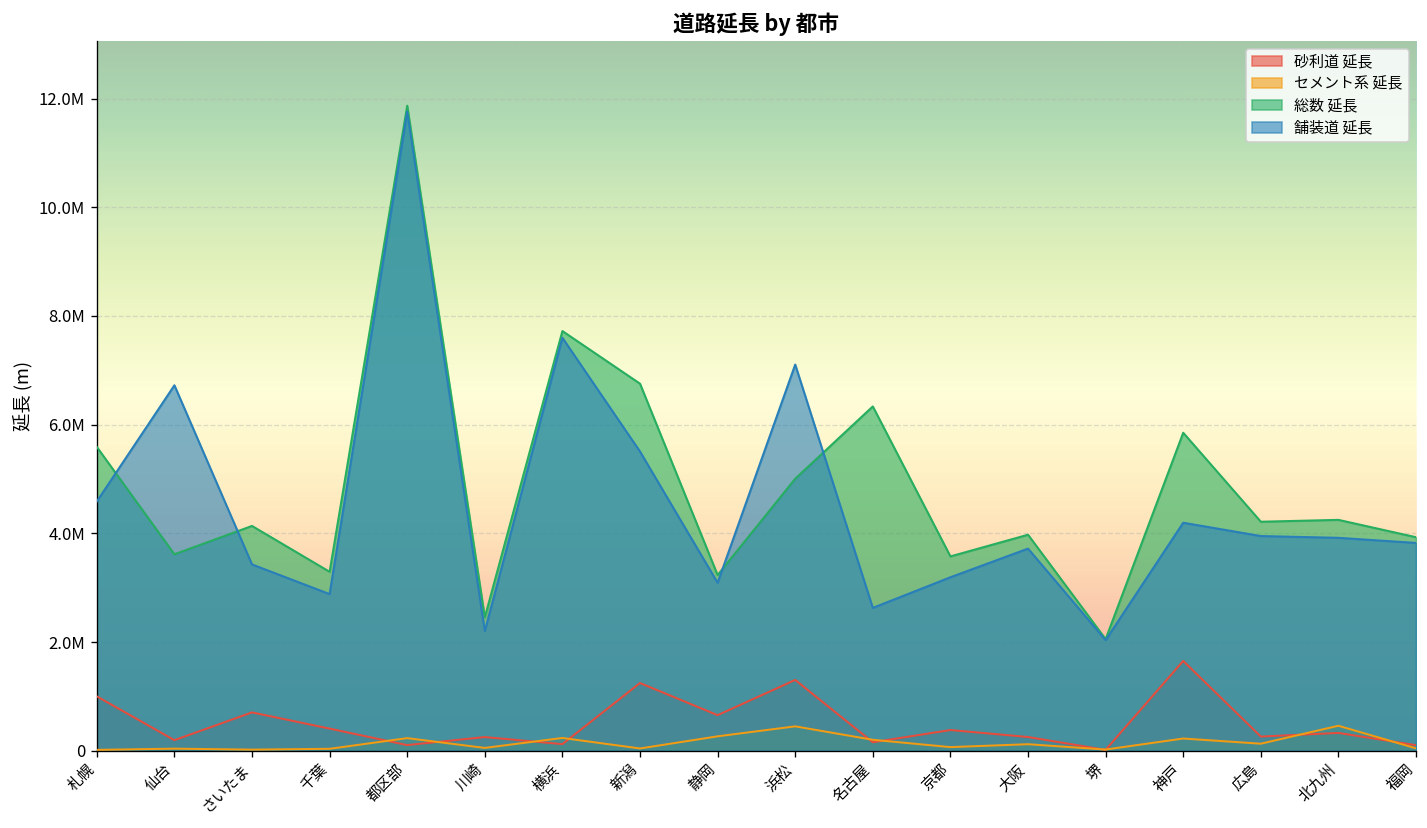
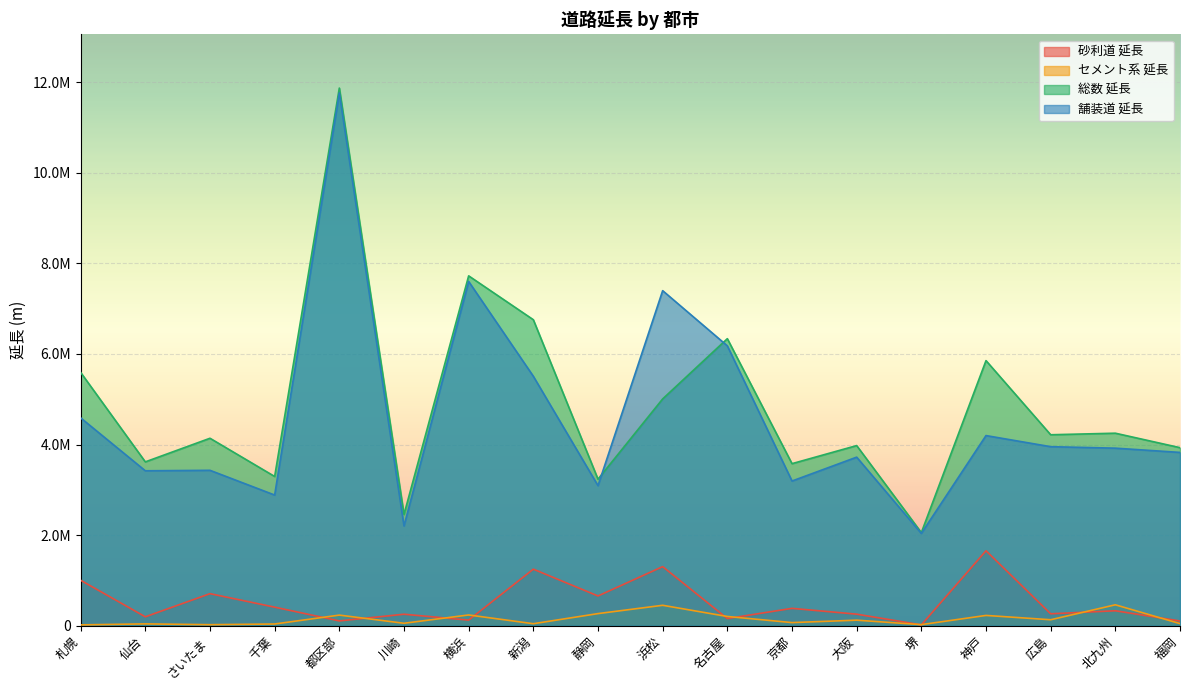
  {
    "砂利道 延長": {
      "札幌": 1000000,
      "仙台": 200000,
      "さいたま": 700000,
      "千葉": 400000,
      "都区部": 100000,
      "川崎": 300000,
      "横浜": 100000,
      "新潟": 1200000,
      "静岡": 700000,
      "浜松": 1300000,
      "京都": 400000,
      "大阪": 300000,
      "神戸": 1700000,
      "広島": 300000,
      "北九州": 300000,
      "福岡": 100000
    },
    "セメント系 延長": {
      "札幌": 0,
      "仙台": 0,
      "さいたま": 0,
      "千葉": 0,
      "都区部": 200000,
      "川崎": 100000,
      "横浜": 200000,
      "新潟": 0,
      "静岡": 300000,
      "浜松": 500000,
      "京都": 100000,
      "大阪": 100000,
      "神戸": 200000,
      "広島": 100000,
      "北九州": 500000,
      "福岡": 0
    },
    "総数 延長": {
      "札幌": 5600000,
      "仙台": 3600000,
      "さいたま": 4100000,
      "千葉": 3300000,
      "都区部": 11900000,
      "川崎": 2500000,
      "横浜": 7700000,
      "新潟": 6800000,
      "静岡": 3200000,
      "浜松": 5000000,
      "名古屋": 6300000,
      "京都": 3600000,
      "大阪": 4000000,
      "神戸": 5900000,
      "広島": 4200000,
      "北九州": 4300000,
      "福岡": 3900000
    },
    "舗装道 延長": {
      "札幌": 4600000,
-     "仙台": 6700000,
+     "仙台": 3400000,
      "さいたま": 3400000,
      "千葉": 2900000,
      "都区部": 11800000,
      "川崎": 2200000,
      "横浜": 7600000,
      "新潟": 5500000,
      "静岡": 3100000,
-     "浜松": 7100000,
-     "名古屋": 2600000,
+     "浜松": 7400000,
+     "名古屋": 6200000,
      "京都": 3200000,
      "大阪": 3700000,
      "神戸": 4200000,
      "広島": 4000000,
      "北九州": 3900000,
      "福岡": 3800000
    }
  }
